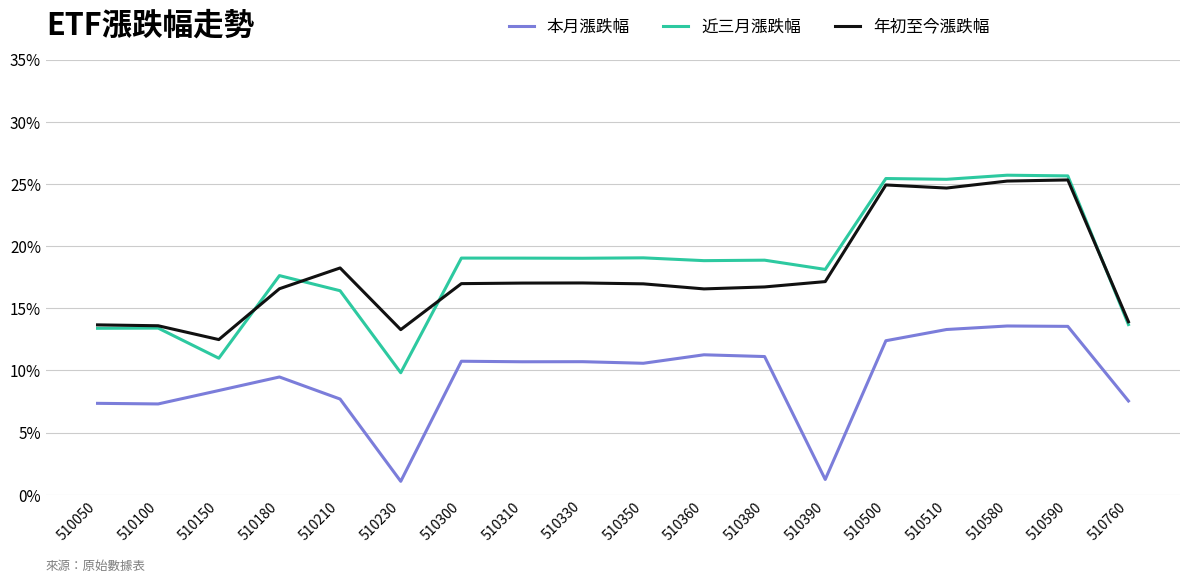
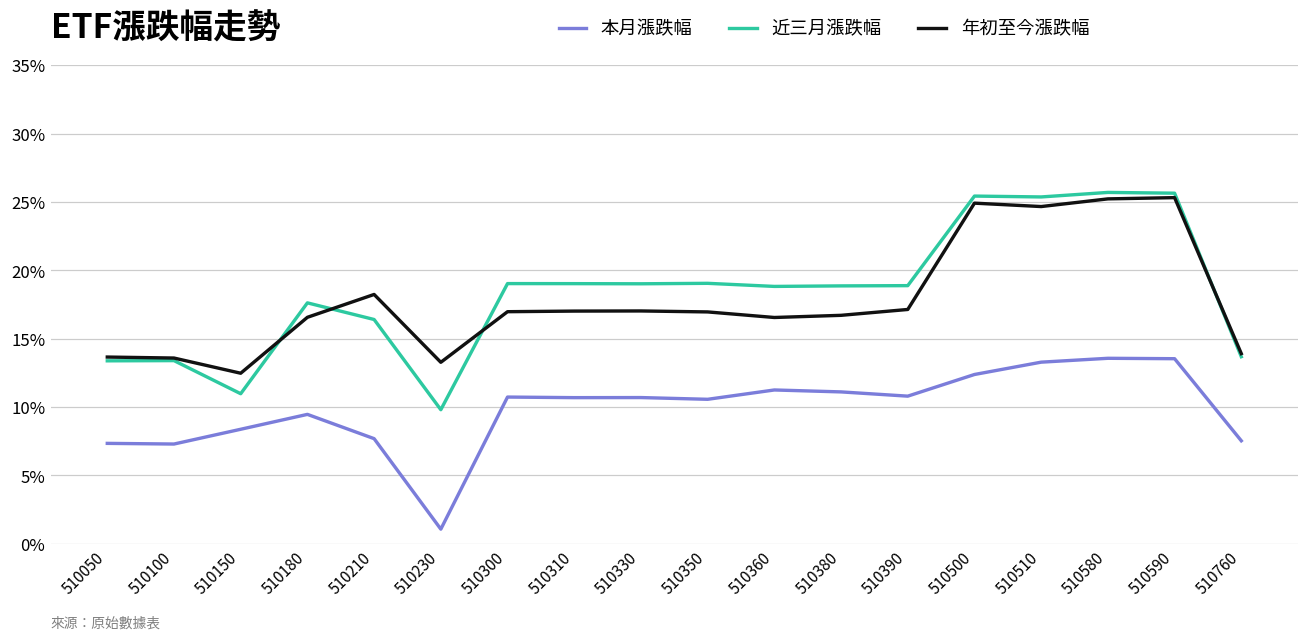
  {
    "本月漲跌幅": {
      "510050": "7.3%",
      "510100": "7.3%",
      "510150": "8.4%",
      "510180": "9.5%",
      "510210": "7.7%",
      "510230": "1.1%",
      "510300": "10.7%",
      "510310": "10.7%",
      "510330": "10.7%",
      "510350": "10.6%",
      "510360": "11.3%",
      "510380": "11.1%",
-     "510390": "1.2%",
+     "510390": "10.8%",
      "510500": "12.4%",
      "510510": "13.3%",
      "510580": "13.6%",
      "510590": "13.5%",
      "510760": "7.5%"
    },
    "近三月漲跌幅": {
      "510050": "13.4%",
      "510150": "11.0%",
      "510180": "17.6%",
      "510210": "16.4%",
      "510230": "9.8%",
      "510300": "19.0%",
      "510310": "19.0%",
      "510330": "19.0%",
      "510350": "19.1%",
      "510360": "18.8%",
      "510380": "18.9%",
-     "510390": "18.1%",
+     "510390": "18.9%",
      "510500": "25.4%",
      "510510": "25.4%",
      "510580": "25.7%",
      "510590": "25.6%",
      "510760": "13.7%"
    },
    "年初至今漲跌幅": {
      "510050": "13.7%",
      "510150": "12.5%",
      "510180": "16.6%",
      "510210": "18.2%",
      "510230": "13.3%",
      "510300": "17.0%",
      "510310": "17.0%",
      "510330": "17.0%",
      "510350": "17.0%",
      "510360": "16.6%",
      "510380": "16.7%",
      "510390": "17.1%",
      "510500": "24.9%",
      "510510": "24.7%",
      "510580": "25.2%",
      "510590": "25.3%",
      "510760": "13.9%"
    }
  }
